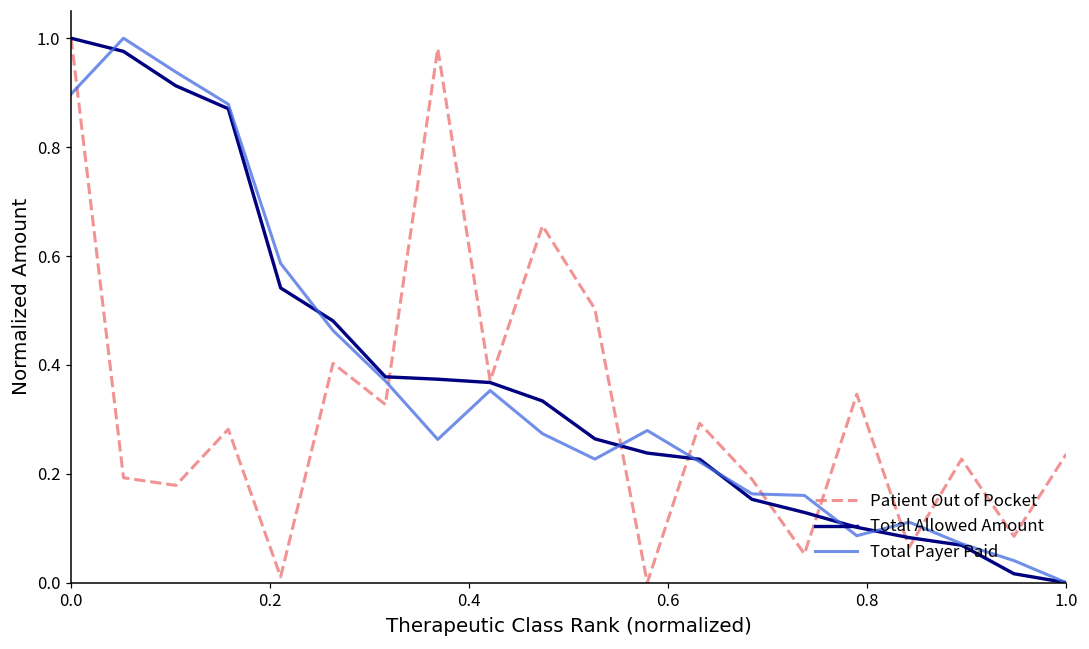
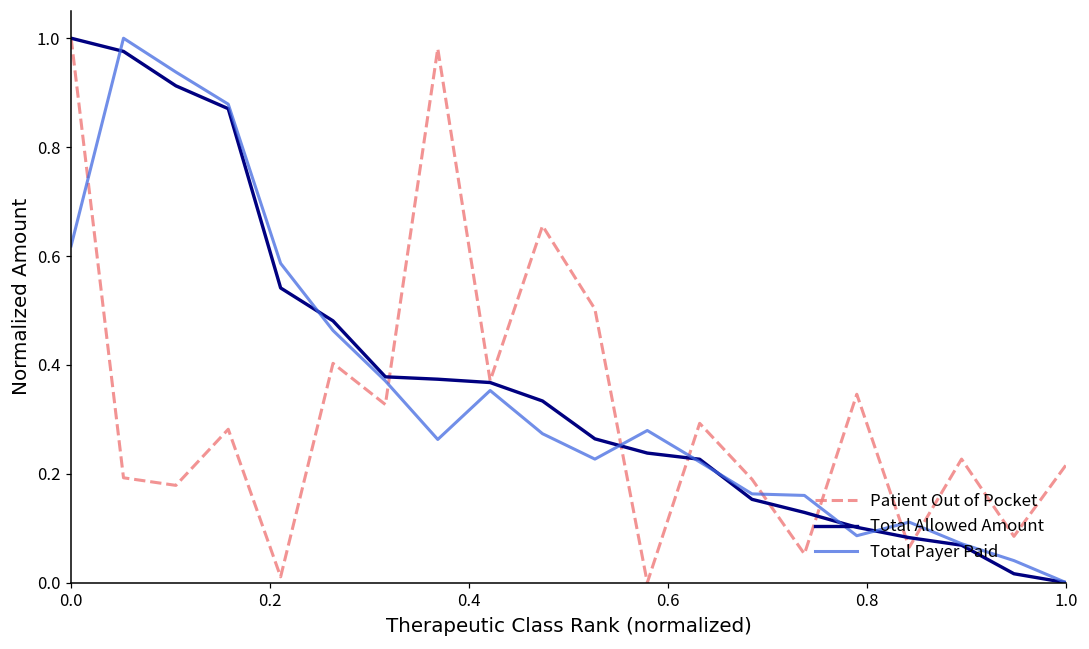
  {
    "Patient Out of Pocket": {
-     "1.0": 0.24
+     "1.0": 0.22
    },
    "Total Payer Paid": {
-     "0.0": 0.90
+     "0.0": 0.62
    }
  }
